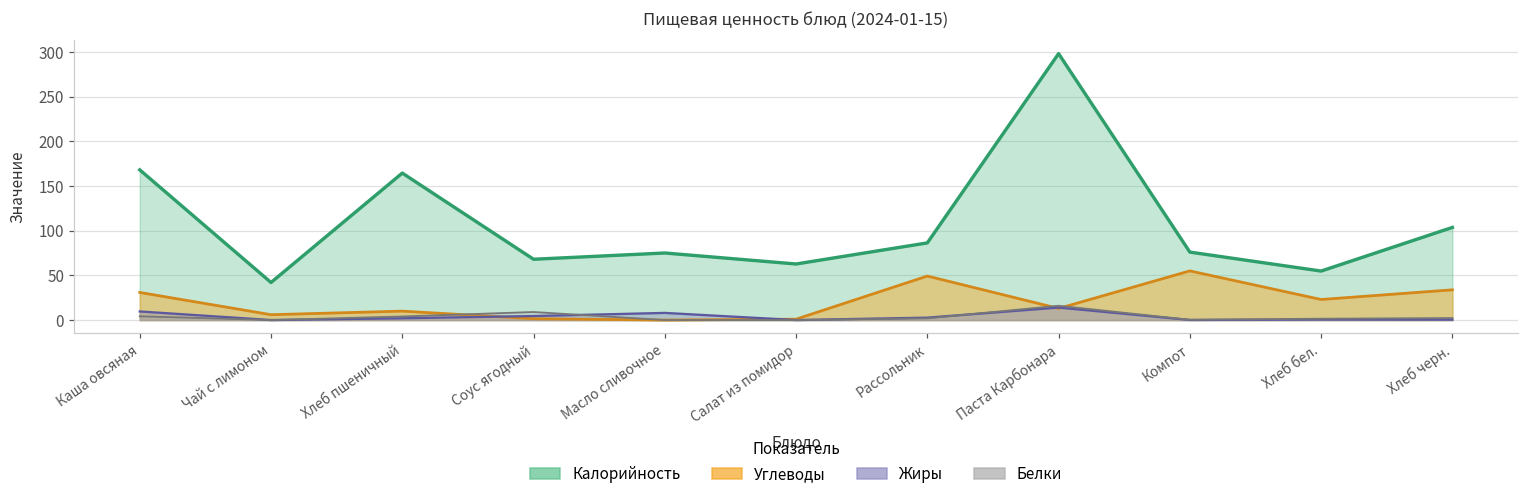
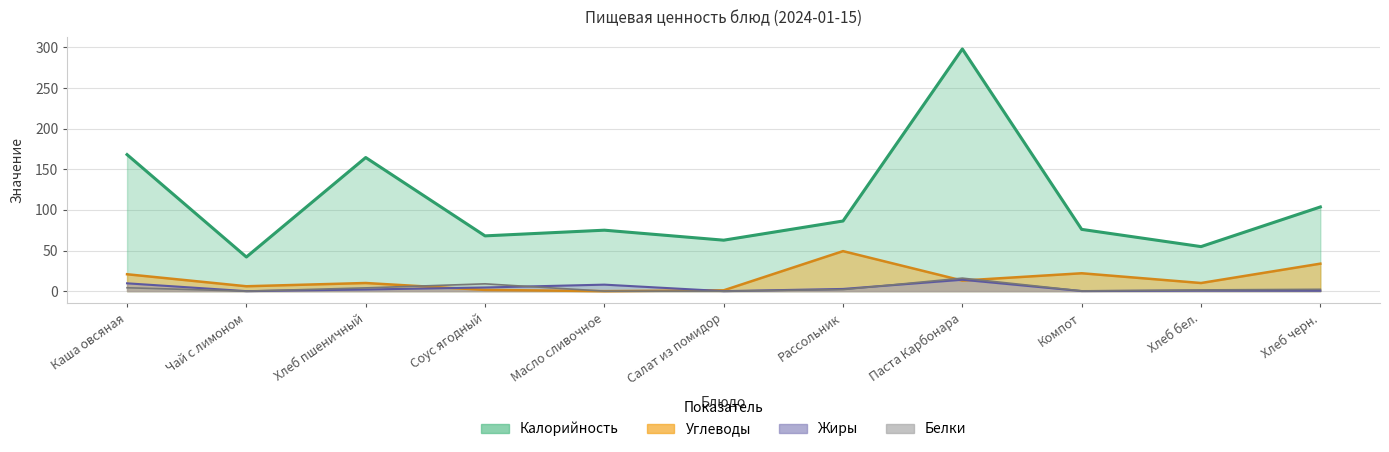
  {
    "Углеводы": {
-     "Каша овсяная": 30,
+     "Каша овсяная": 20,
      "Чай с лимоном": 10,
      "Хлеб пшеничный": 10,
      "Рассольник": 50,
-     "Компот": 60,
-     "Хлеб бел.": 20,
+     "Компот": 20,
+     "Хлеб бел.": 10,
      "Хлеб черн.": 30
    }
  }
